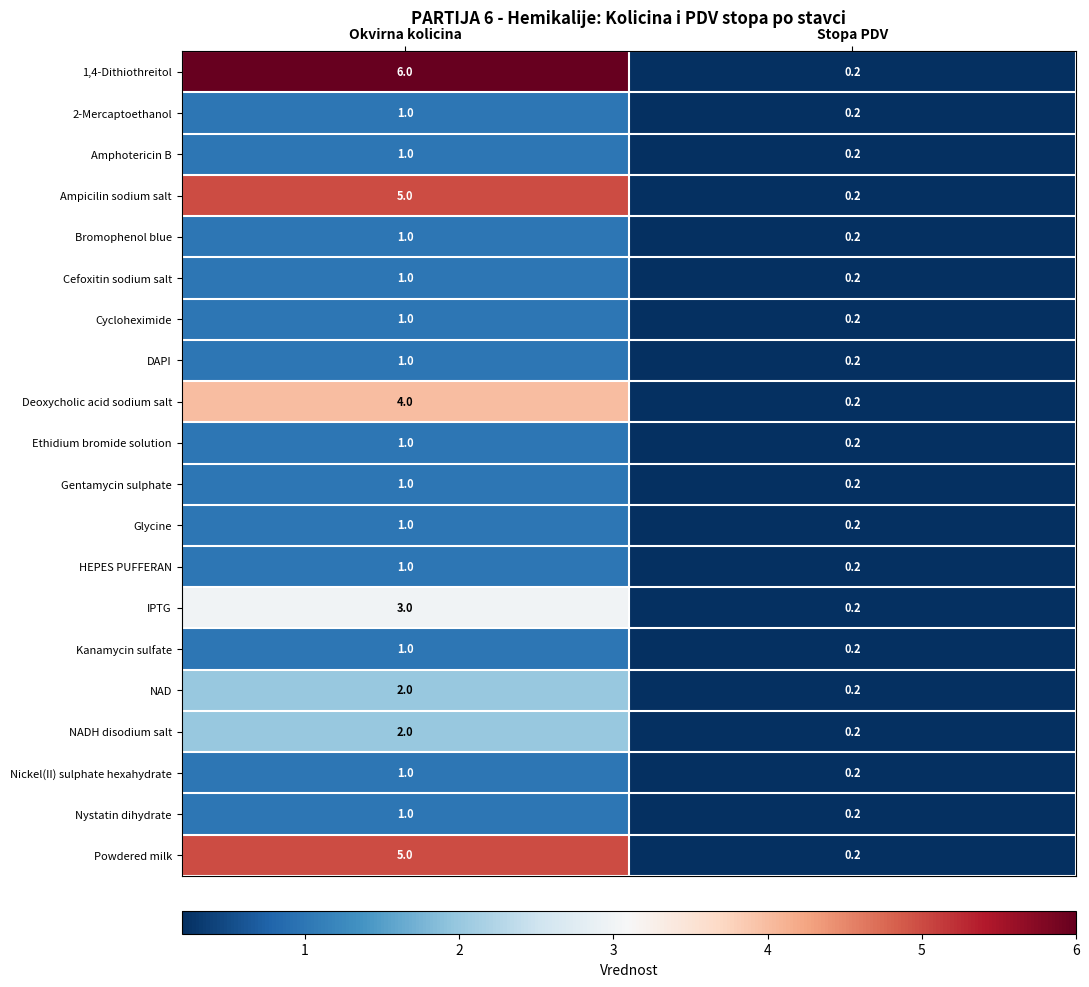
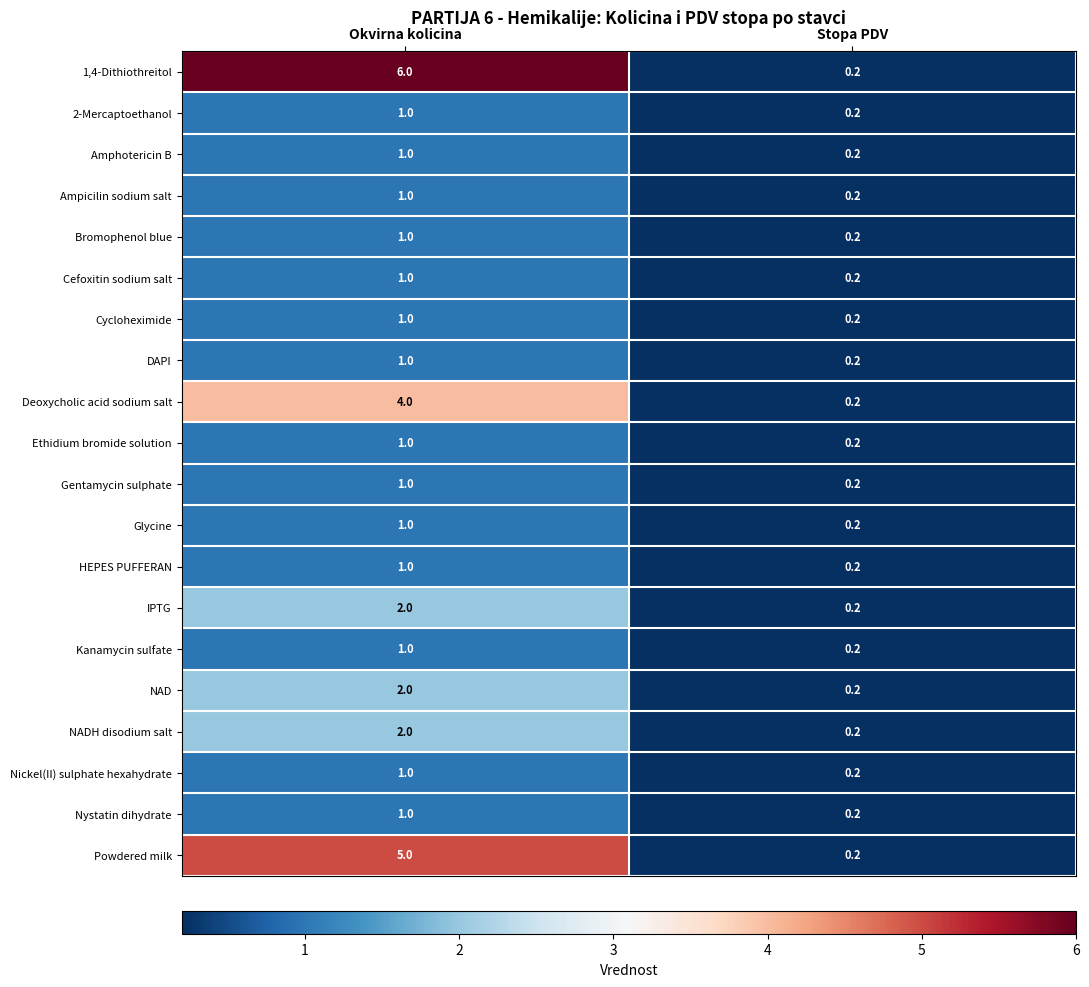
  {
    "1,4-Dithiothreitol": {
      "Okvirna kolicina": 6.0,
      "Stopa PDV": 0.2
    },
    "2-Mercaptoethanol": {
      "Okvirna kolicina": 1.0,
      "Stopa PDV": 0.2
    },
    "Amphotericin B": {
      "Okvirna kolicina": 1.0,
      "Stopa PDV": 0.2
    },
    "Ampicilin sodium salt": {
-     "Okvirna kolicina": 5.0,
+     "Okvirna kolicina": 1.0,
      "Stopa PDV": 0.2
    },
    "Bromophenol blue": {
      "Okvirna kolicina": 1.0,
      "Stopa PDV": 0.2
    },
    "Cefoxitin sodium salt": {
      "Okvirna kolicina": 1.0,
      "Stopa PDV": 0.2
    },
    "Cycloheximide": {
      "Okvirna kolicina": 1.0,
      "Stopa PDV": 0.2
    },
    "DAPI": {
      "Okvirna kolicina": 1.0,
      "Stopa PDV": 0.2
    },
    "Deoxycholic acid sodium salt": {
      "Okvirna kolicina": 4.0,
      "Stopa PDV": 0.2
    },
    "Ethidium bromide solution": {
      "Okvirna kolicina": 1.0,
      "Stopa PDV": 0.2
    },
    "Gentamycin sulphate": {
      "Okvirna kolicina": 1.0,
      "Stopa PDV": 0.2
    },
    "Glycine": {
      "Okvirna kolicina": 1.0,
      "Stopa PDV": 0.2
    },
    "HEPES PUFFERAN": {
      "Okvirna kolicina": 1.0,
      "Stopa PDV": 0.2
    },
    "IPTG": {
-     "Okvirna kolicina": 3.0,
+     "Okvirna kolicina": 2.0,
      "Stopa PDV": 0.2
    },
    "Kanamycin sulfate": {
      "Okvirna kolicina": 1.0,
      "Stopa PDV": 0.2
    },
    "NAD": {
      "Okvirna kolicina": 2.0,
      "Stopa PDV": 0.2
    },
    "NADH disodium salt": {
      "Okvirna kolicina": 2.0,
      "Stopa PDV": 0.2
    },
    "Nickel(II) sulphate hexahydrate": {
      "Okvirna kolicina": 1.0,
      "Stopa PDV": 0.2
    },
    "Nystatin dihydrate": {
      "Okvirna kolicina": 1.0,
      "Stopa PDV": 0.2
    },
    "Powdered milk": {
      "Okvirna kolicina": 5.0,
      "Stopa PDV": 0.2
    }
  }
